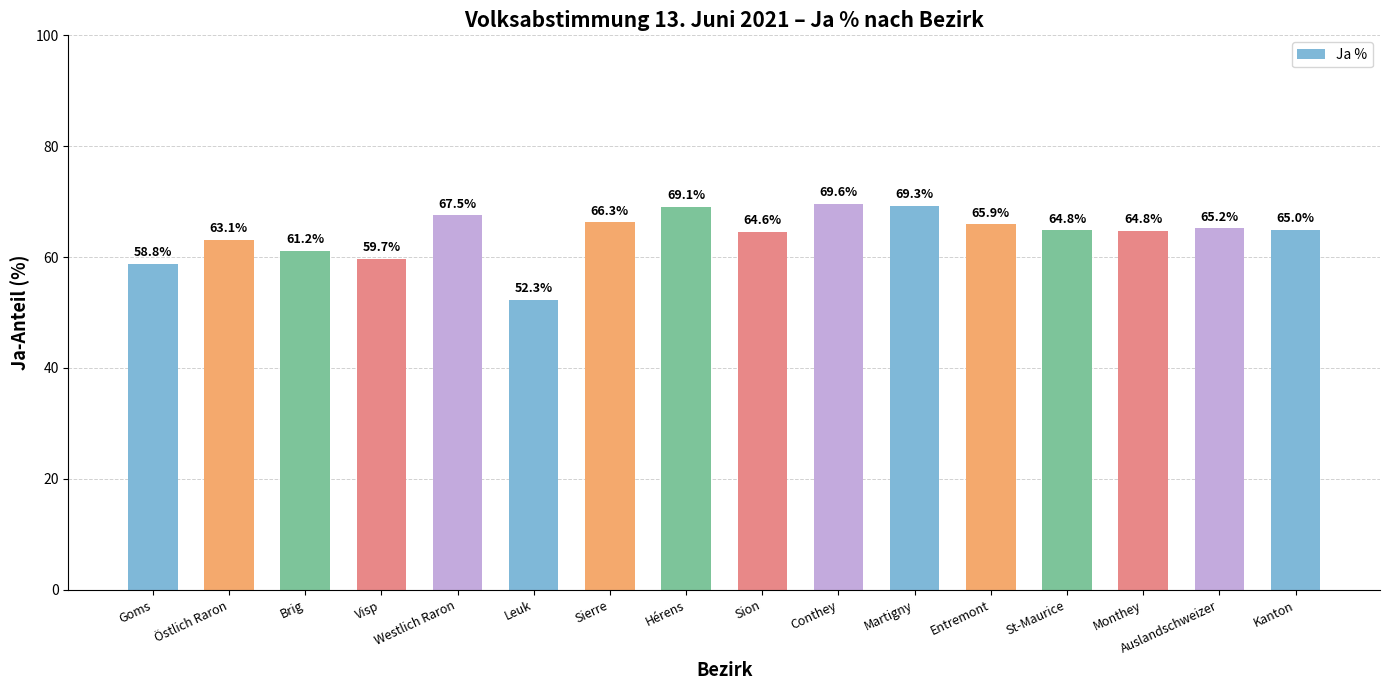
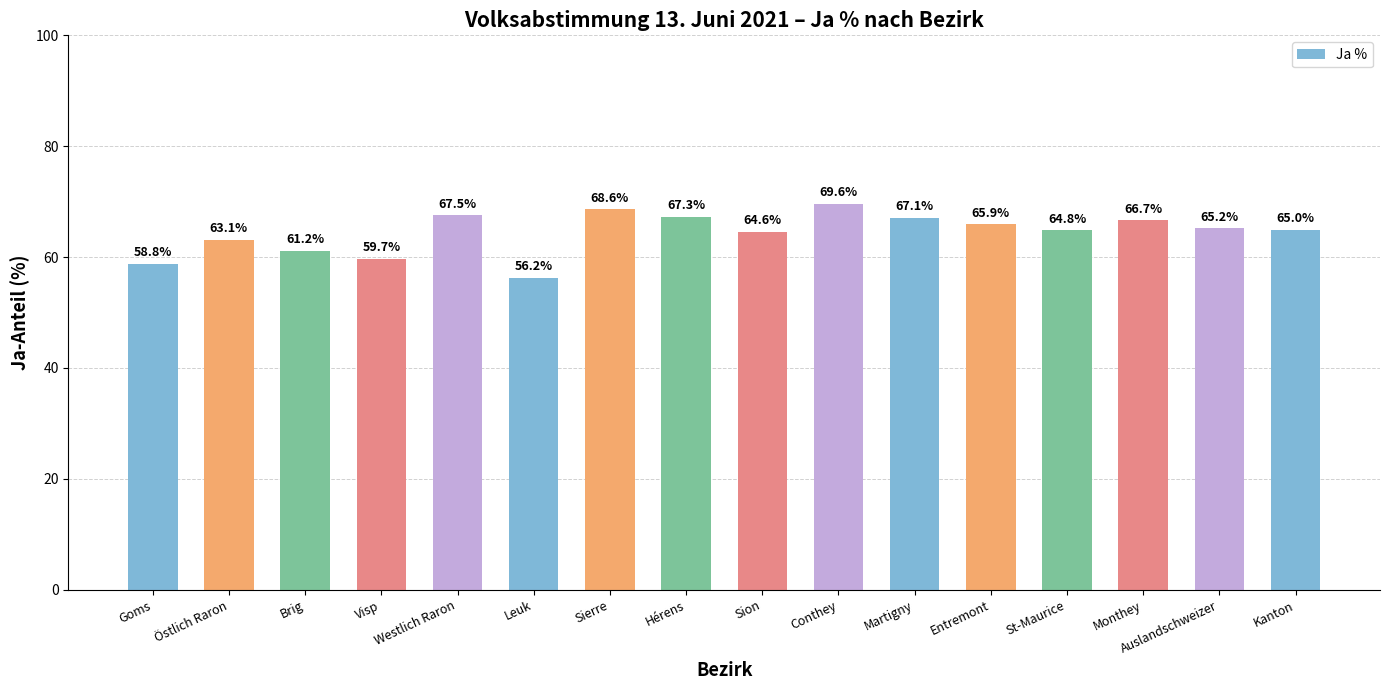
  {
    "Goms": "58.8%",
    "Östlich Raron": "63.1%",
    "Brig": "61.2%",
    "Visp": "59.7%",
    "Westlich Raron": "67.5%",
-   "Leuk": "52.3%",
-   "Sierre": "66.3%",
-   "Hérens": "69.1%",
+   "Leuk": "56.2%",
+   "Sierre": "68.6%",
+   "Hérens": "67.3%",
    "Sion": "64.6%",
    "Conthey": "69.6%",
-   "Martigny": "69.3%",
+   "Martigny": "67.1%",
    "Entremont": "65.9%",
    "St-Maurice": "64.8%",
-   "Monthey": "64.8%",
+   "Monthey": "66.7%",
    "Auslandschweizer": "65.2%",
    "Kanton": "65.0%"
  }
